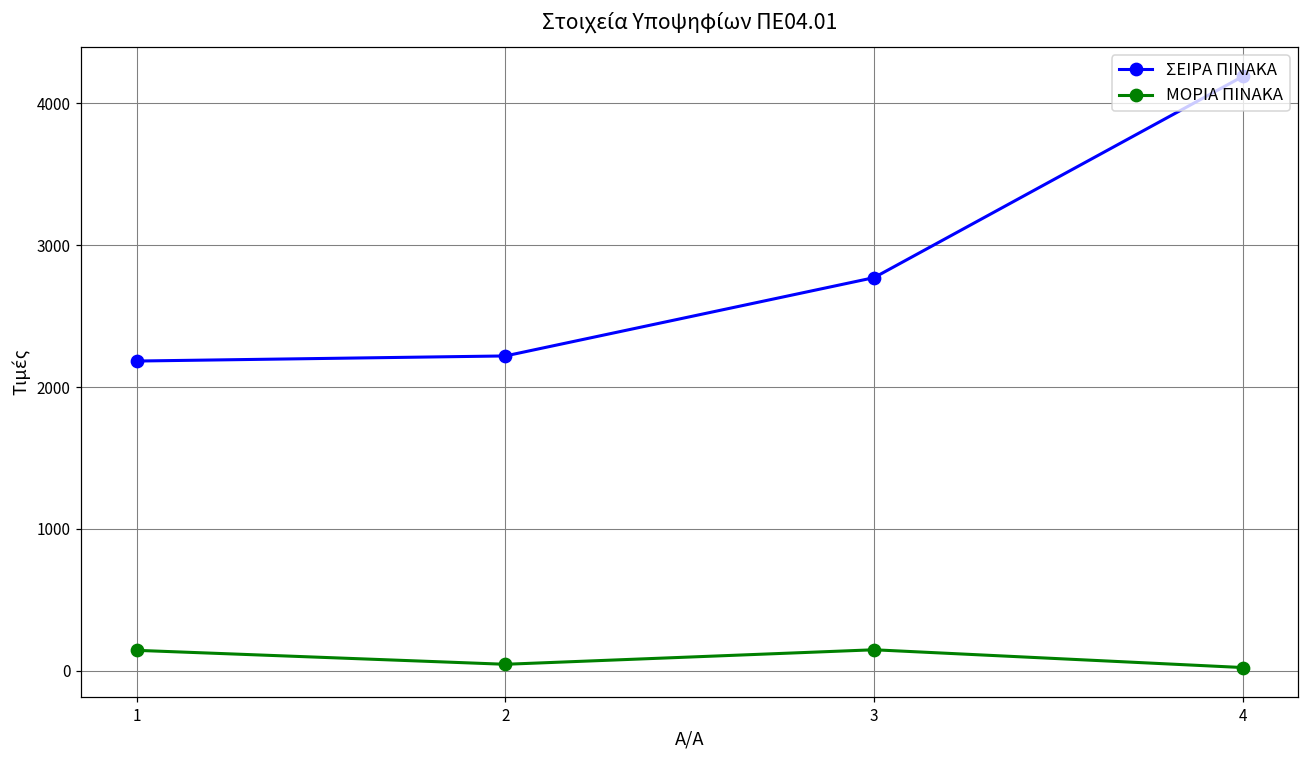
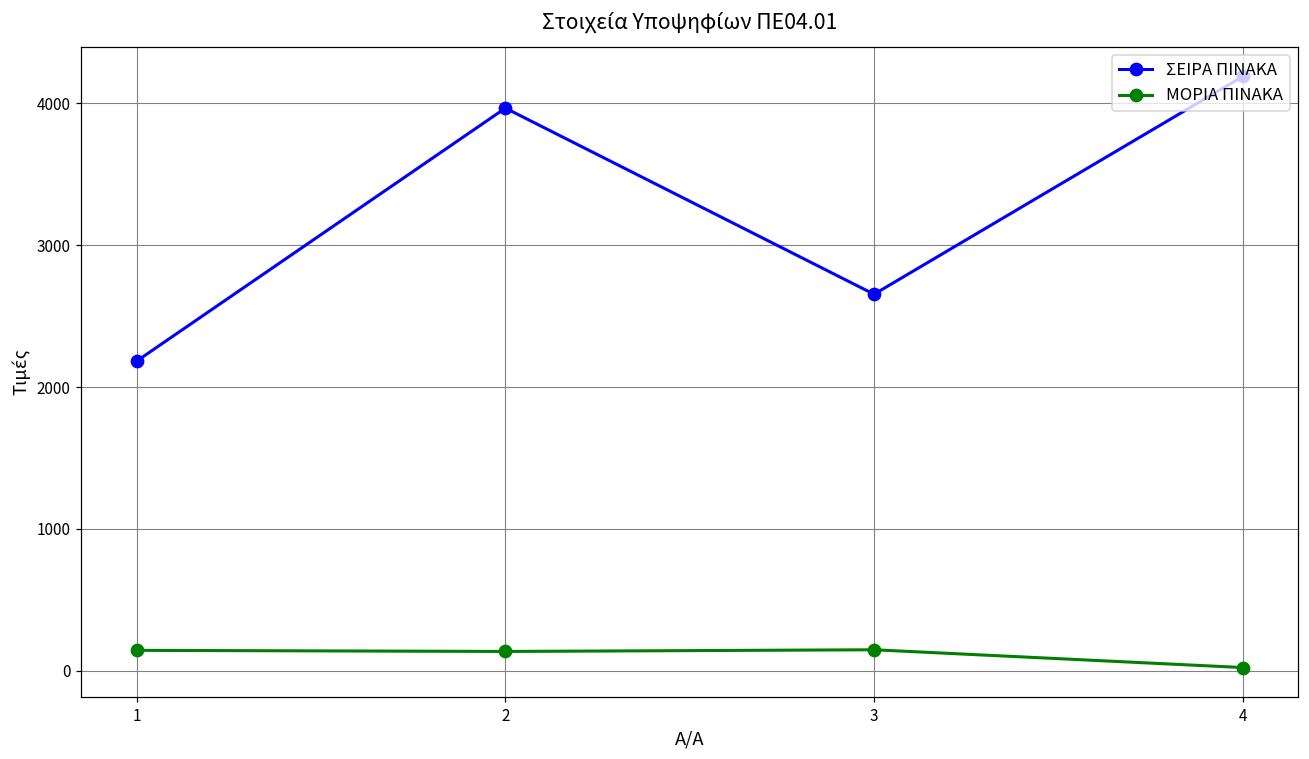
  {
    "ΣΕΙΡΑ ΠΙΝΑΚΑ": {
      "1": 2180,
-     "2": 2220,
-     "3": 2770
+     "2": 3970,
+     "3": 2650
    },
    "ΜΟΡΙΑ ΠΙΝΑΚΑ": {
      "1": 140,
-     "2": 50,
+     "2": 140,
      "3": 150,
      "4": 20
    }
  }
